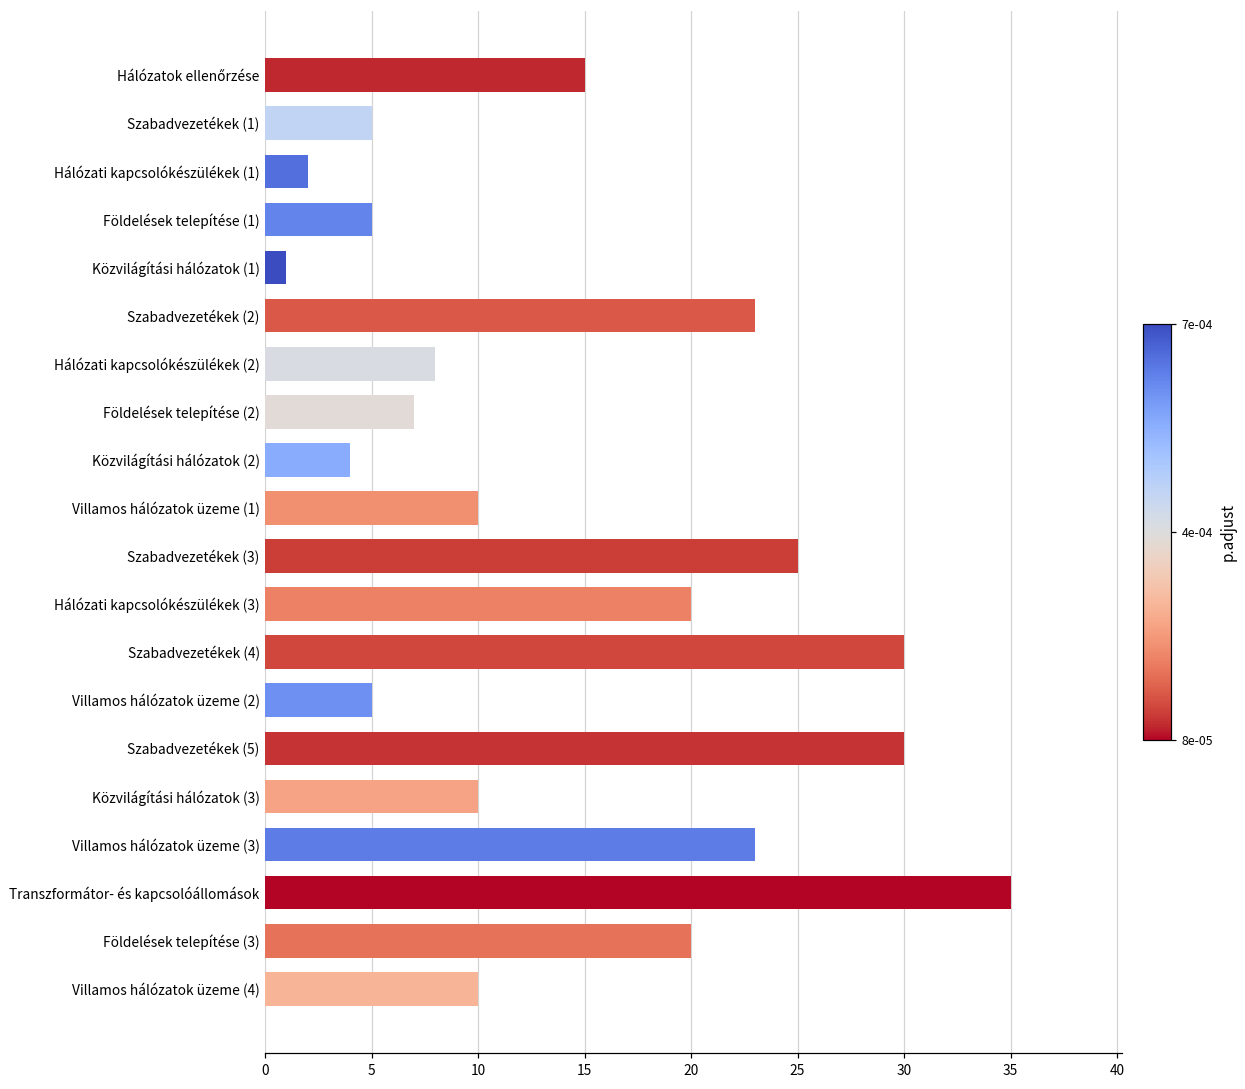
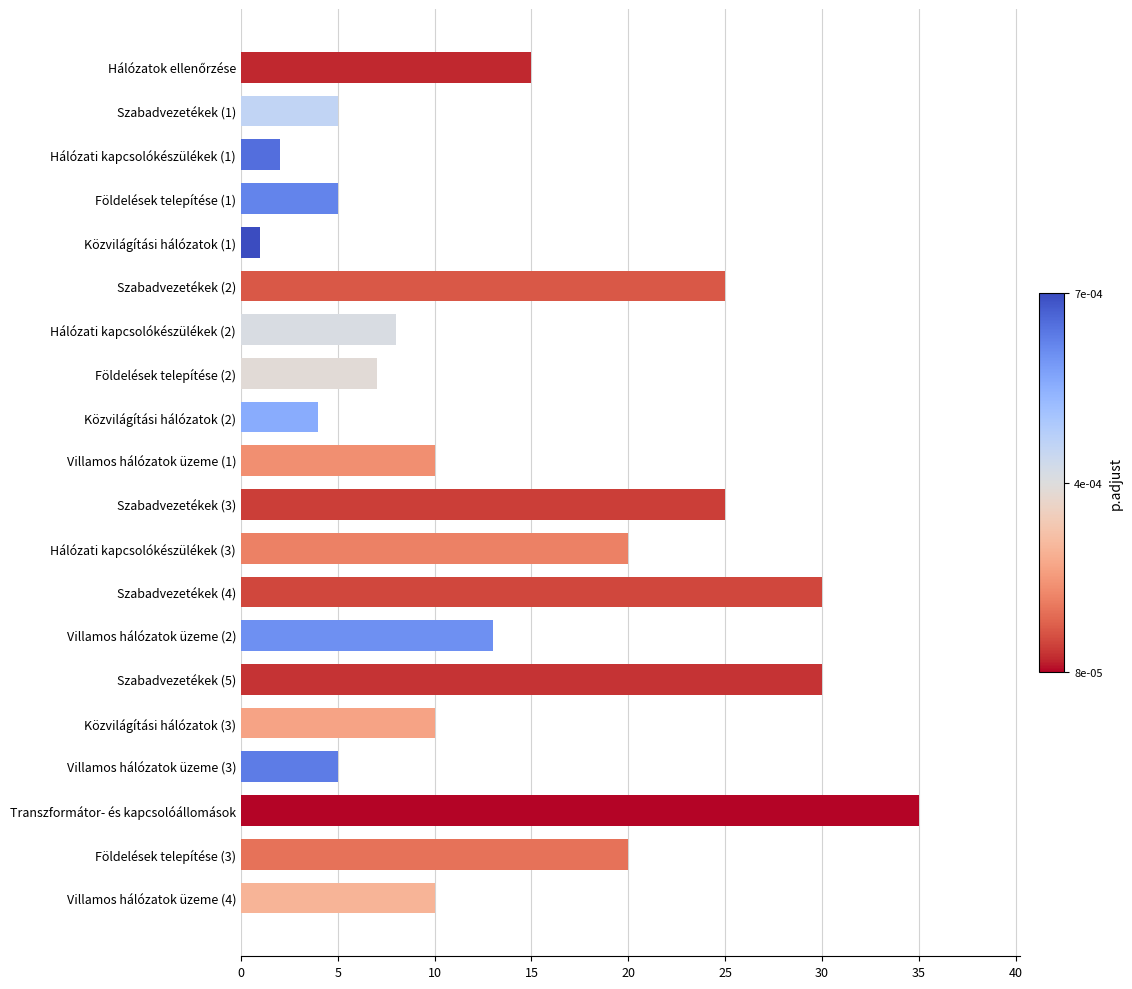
  {
    "Hálózatok ellenőrzése": 15,
    "Szabadvezetékek (1)": 5,
    "Hálózati kapcsolókészülékek (1)": 2,
    "Földelések telepítése (1)": 5,
    "Közvilágítási hálózatok (1)": 1,
-   "Szabadvezetékek (2)": 23,
+   "Szabadvezetékek (2)": 25,
    "Hálózati kapcsolókészülékek (2)": 8,
    "Földelések telepítése (2)": 7,
    "Közvilágítási hálózatok (2)": 4,
    "Villamos hálózatok üzeme (1)": 10,
    "Szabadvezetékek (3)": 25,
    "Hálózati kapcsolókészülékek (3)": 20,
    "Szabadvezetékek (4)": 30,
-   "Villamos hálózatok üzeme (2)": 5,
+   "Villamos hálózatok üzeme (2)": 13,
    "Szabadvezetékek (5)": 30,
    "Közvilágítási hálózatok (3)": 10,
-   "Villamos hálózatok üzeme (3)": 23,
+   "Villamos hálózatok üzeme (3)": 5,
    "Transzformátor- és kapcsolóállomások": 35,
    "Földelések telepítése (3)": 20,
    "Villamos hálózatok üzeme (4)": 10
  }
